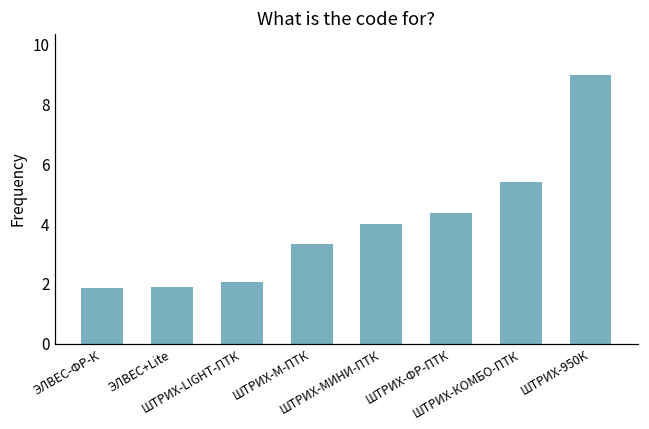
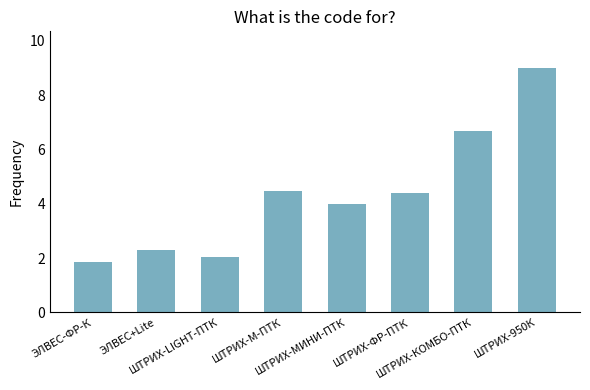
  {
    "ЭЛВЕС-ФР-К": 1.9,
-   "ЭЛВЕС+Lite": 1.9,
+   "ЭЛВЕС+Lite": 2.3,
    "ШТРИХ-LIGHT-ПТК": 2.1,
-   "ШТРИХ-М-ПТК": 3.4,
+   "ШТРИХ-М-ПТК": 4.5,
    "ШТРИХ-МИНИ-ПТК": 4.0,
    "ШТРИХ-ФР-ПТК": 4.4,
-   "ШТРИХ-КОМБО-ПТК": 5.4,
+   "ШТРИХ-КОМБО-ПТК": 6.7,
    "ШТРИХ-950К": 9.0
  }
